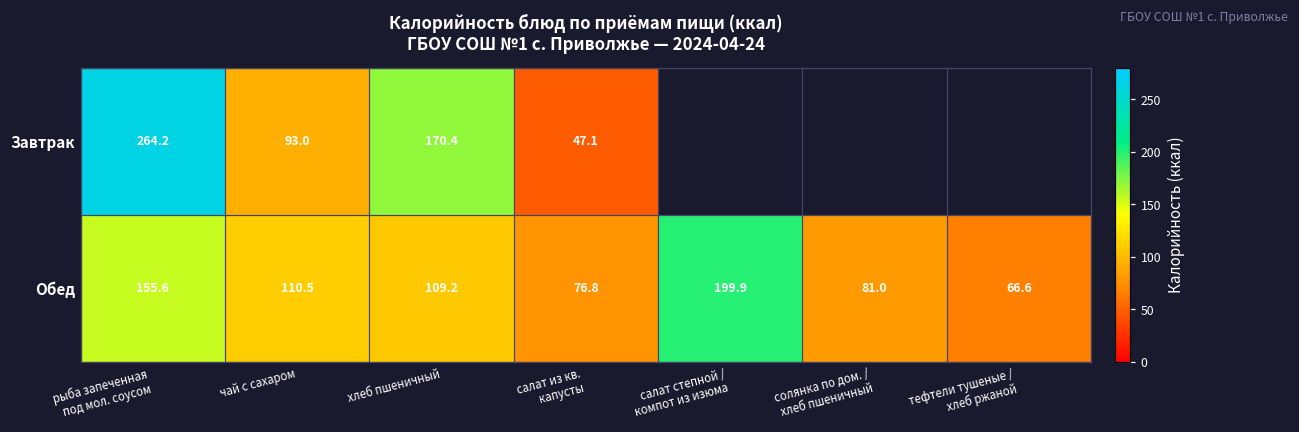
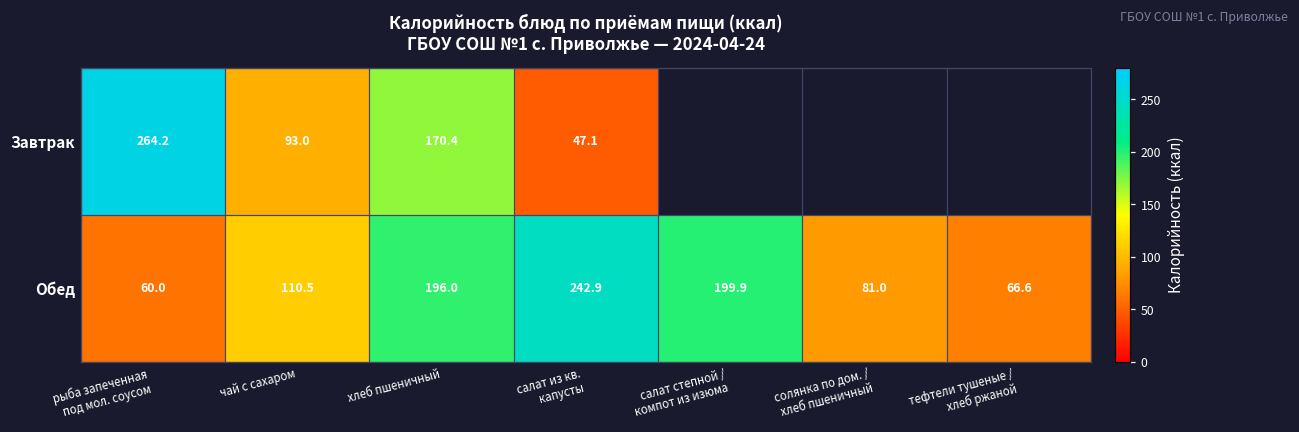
  {
    "Завтрак": {
      "рыба запеченная под мол. соусом": 264.2,
      "чай с сахаром": 93.0,
      "хлеб пшеничный": 170.4,
      "салат из кв. капусты": 47.1
    },
    "Обед": {
-     "рыба запеченная под мол. соусом": 155.6,
+     "рыба запеченная под мол. соусом": 60.0,
      "чай с сахаром": 110.5,
-     "хлеб пшеничный": 109.2,
-     "салат из кв. капусты": 76.8,
+     "хлеб пшеничный": 196.0,
+     "салат из кв. капусты": 242.9,
      "салат степной / компот из изюма": 199.9,
      "солянка по дом. / хлеб пшеничный": 81.0,
      "тефтели тушеные / хлеб ржаной": 66.6
    }
  }
